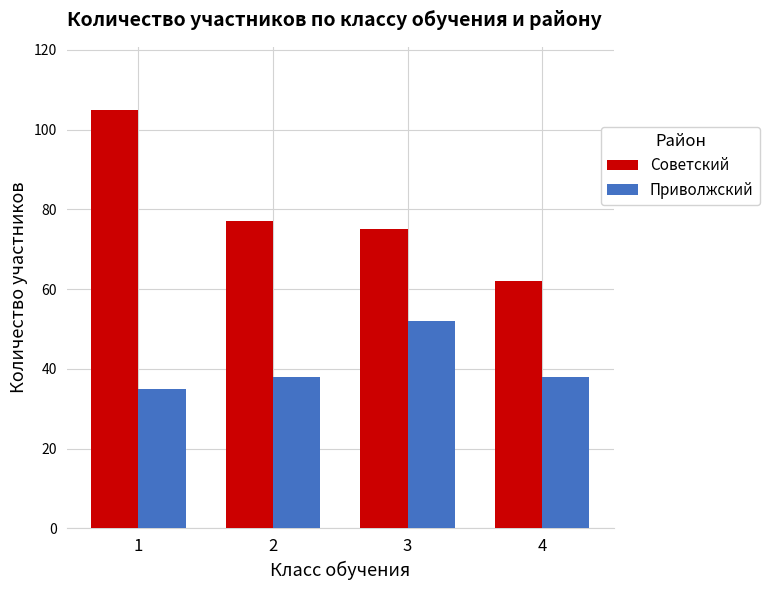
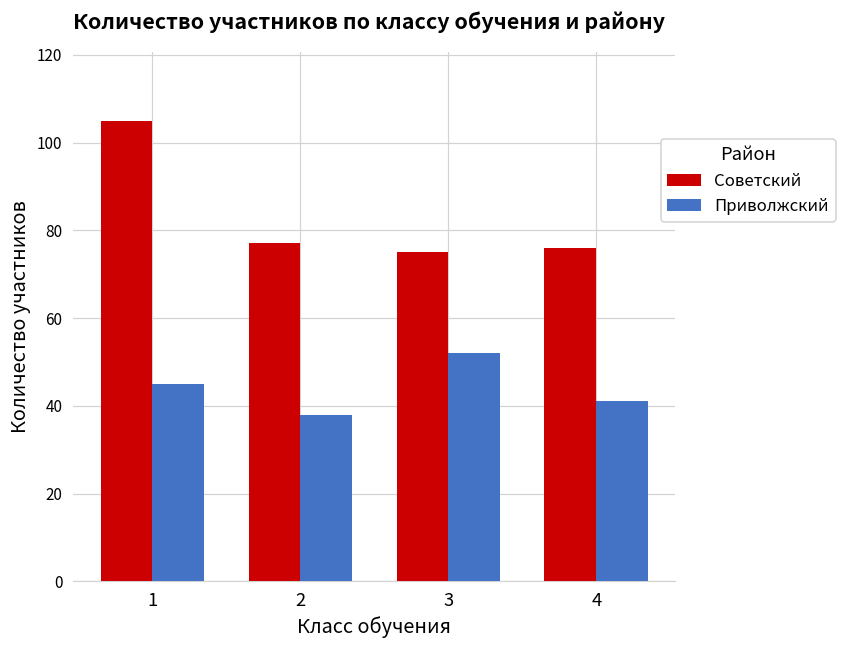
  {
    "Советский": {
      "1": 105,
      "2": 77,
      "3": 75,
-     "4": 62
+     "4": 76
    },
    "Приволжский": {
-     "1": 35,
+     "1": 45,
      "2": 38,
      "3": 52,
-     "4": 38
+     "4": 41
    }
  }
